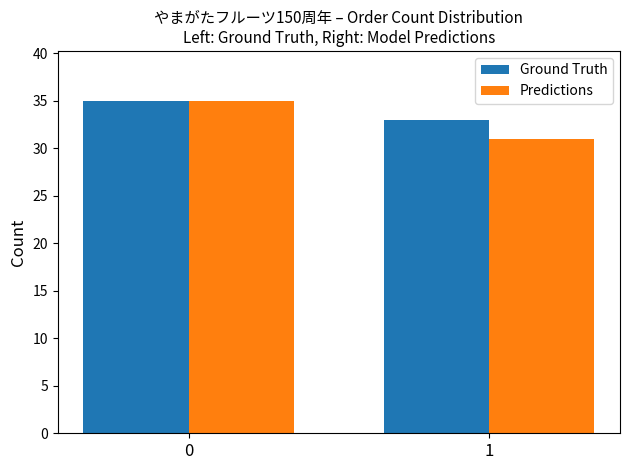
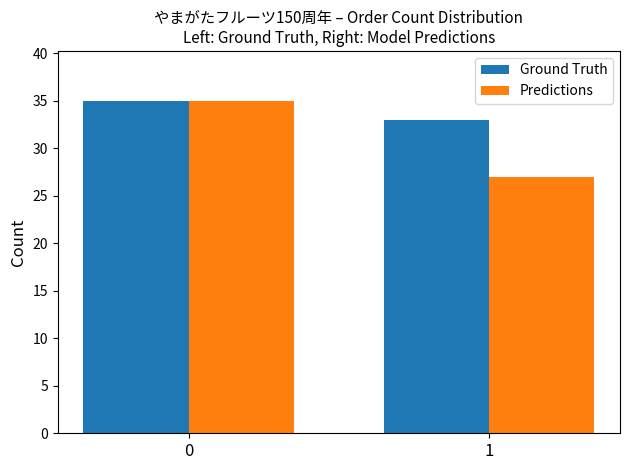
  {
    "Ground Truth": {
      "0": 35,
      "1": 33
    },
    "Predictions": {
      "0": 35,
-     "1": 31
+     "1": 27
    }
  }
